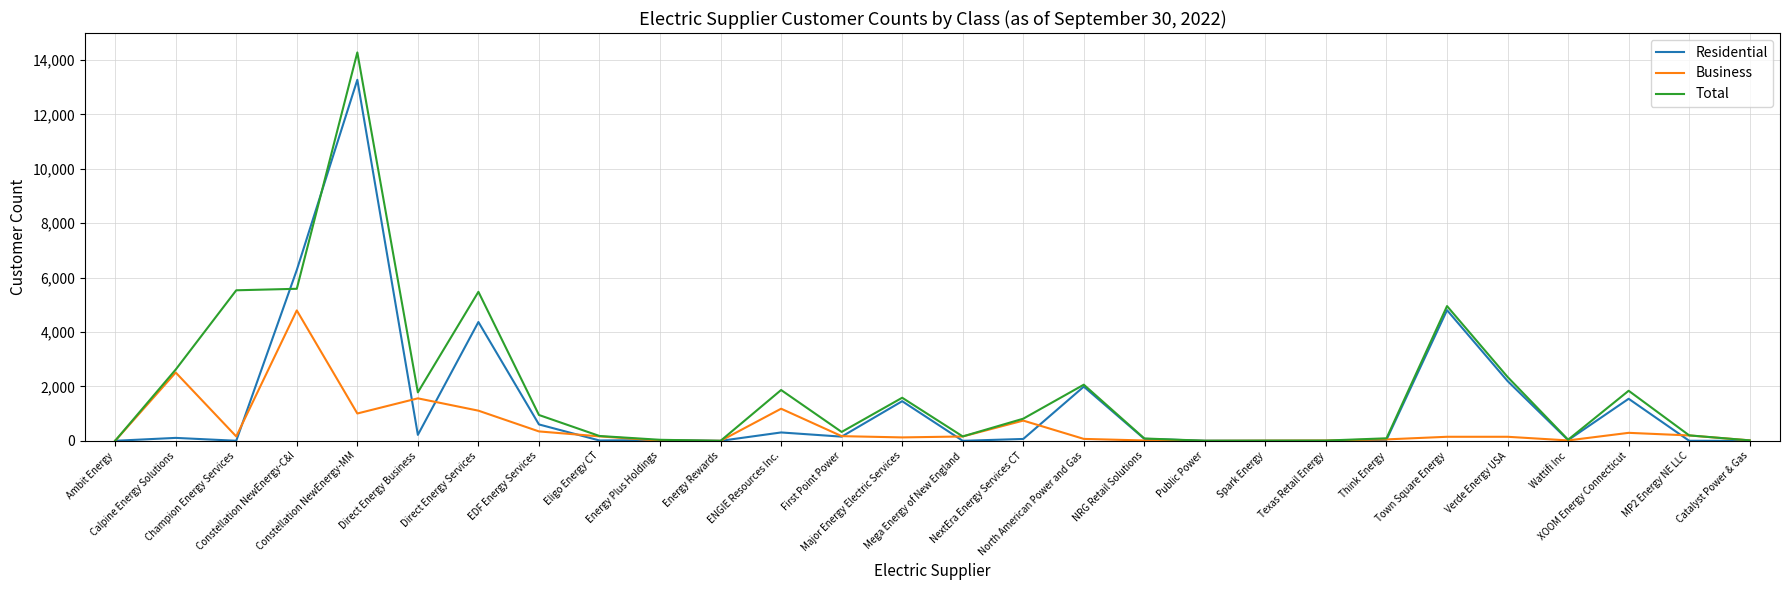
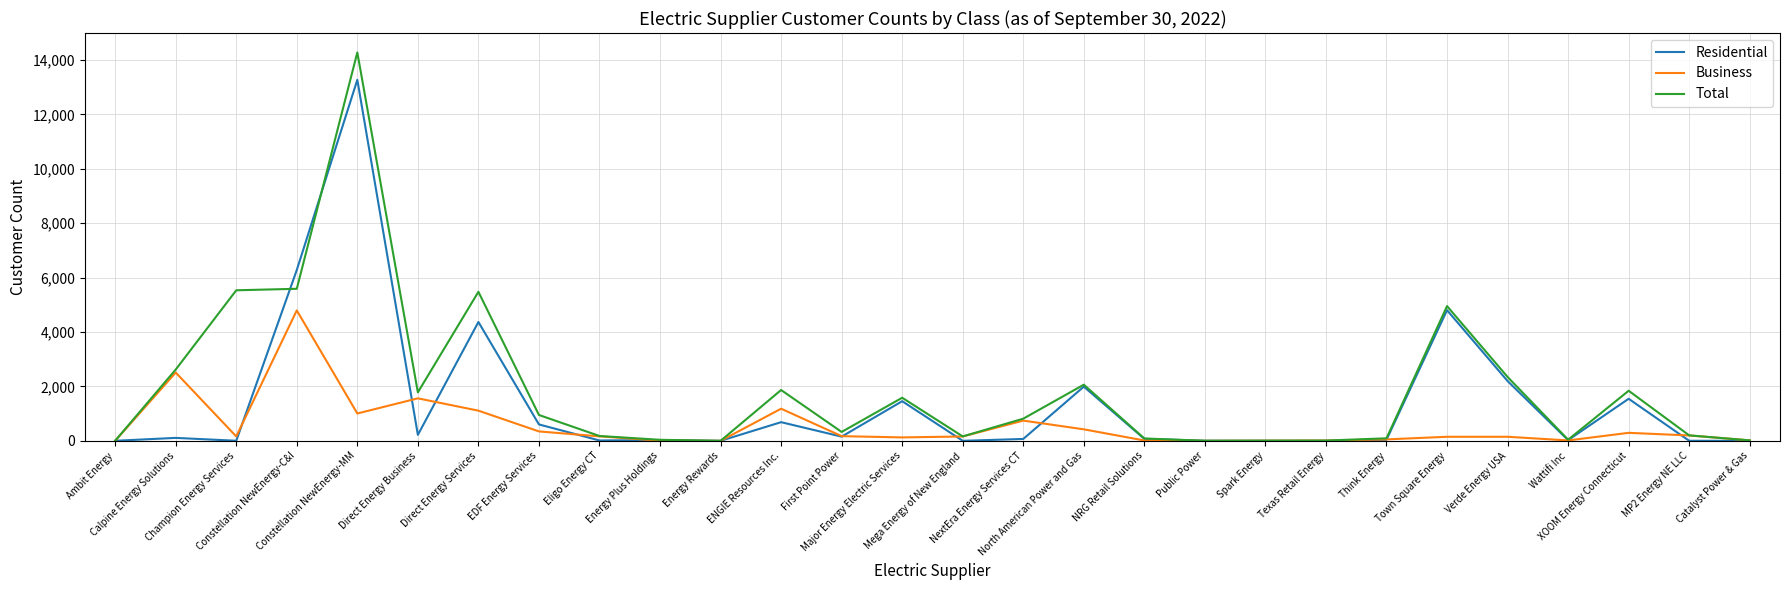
  {
    "Residential": {
      "Calpine Energy Solutions": "100",
      "Champion Energy Services": "0",
      "Constellation NewEnergy-C&I": "6,300",
      "Constellation NewEnergy-MM": "13,300",
      "Direct Energy Business": "200",
      "Direct Energy Services": "4,400",
      "EDF Energy Services": "600",
      "Eligo Energy CT": "0",
-     "ENGIE Resources Inc.": "300",
+     "ENGIE Resources Inc.": "700",
      "Major Energy Electric Services": "1,500",
      "Mega Energy of New England": "0",
      "NextEra Energy Services CT": "100",
      "Town Square Energy": "4,800",
      "Verde Energy USA": "2,200",
      "XOOM Energy Connecticut": "1,500",
      "MP2 Energy NE LLC": "0"
    },
    "Business": {
      "Calpine Energy Solutions": "2,500",
      "Champion Energy Services": "200",
      "Constellation NewEnergy-C&I": "4,800",
      "Constellation NewEnergy-MM": "1,000",
      "Direct Energy Business": "1,600",
      "Direct Energy Services": "1,100",
      "EDF Energy Services": "300",
      "ENGIE Resources Inc.": "1,200",
      "Major Energy Electric Services": "100",
-     "North American Power and Gas": "100",
+     "North American Power and Gas": "400",
      "Town Square Energy": "200",
      "Verde Energy USA": "200",
      "XOOM Energy Connecticut": "300"
    },
    "Total": {
      "Calpine Energy Solutions": "2,600",
      "Champion Energy Services": "5,500",
      "Constellation NewEnergy-C&I": "5,600",
      "Constellation NewEnergy-MM": "14,300",
      "Direct Energy Business": "1,800",
      "Direct Energy Services": "5,500",
      "EDF Energy Services": "1,000",
      "ENGIE Resources Inc.": "1,900",
      "First Point Power": "300",
      "Major Energy Electric Services": "1,600",
      "Town Square Energy": "5,000",
      "Verde Energy USA": "2,300",
      "XOOM Energy Connecticut": "1,800"
    }
  }
